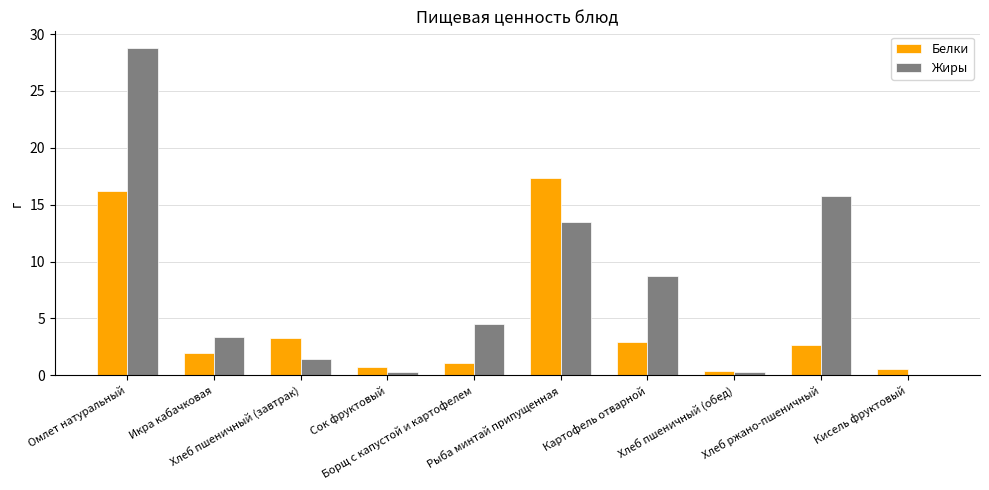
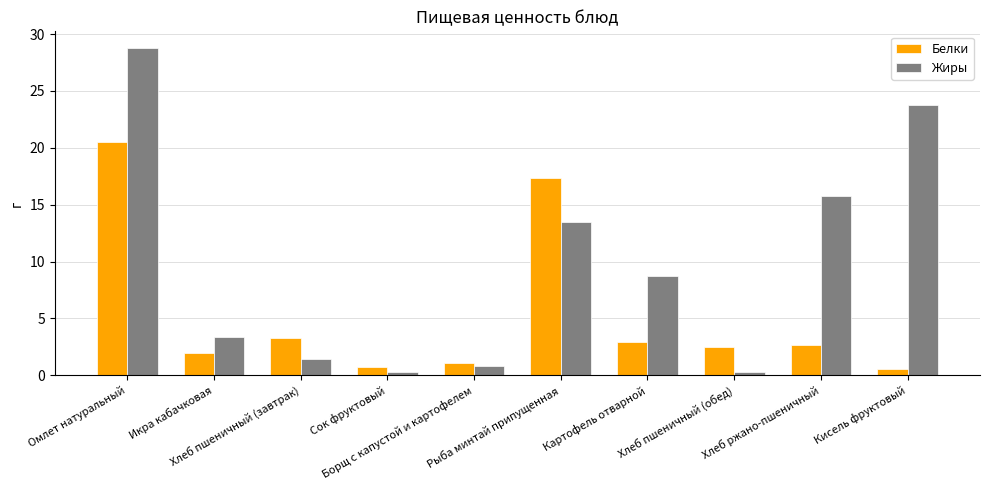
  {
    "Белки": {
-     "Омлет натуральный": 16.2,
+     "Омлет натуральный": 20.5,
      "Икра кабачковая": 2.0,
      "Хлеб пшеничный (завтрак)": 3.3,
      "Сок фруктовый": 0.7,
      "Борщ с капустой и картофелем": 1.1,
      "Рыба минтай припущенная": 17.3,
      "Картофель отварной": 2.9,
-     "Хлеб пшеничный (обед)": 0.4,
+     "Хлеб пшеничный (обед)": 2.5,
      "Хлеб ржано-пшеничный": 2.6,
      "Кисель фруктовый": 0.6
    },
    "Жиры": {
      "Омлет натуральный": 28.8,
      "Икра кабачковая": 3.4,
      "Хлеб пшеничный (завтрак)": 1.5,
      "Сок фруктовый": 0.3,
-     "Борщ с капустой и картофелем": 4.5,
+     "Борщ с капустой и картофелем": 0.9,
      "Рыба минтай припущенная": 13.5,
      "Картофель отварной": 8.7,
      "Хлеб пшеничный (обед)": 0.3,
      "Хлеб ржано-пшеничный": 15.8,
-     "Кисель фруктовый": 0.1
+     "Кисель фруктовый": 23.8
    }
  }
